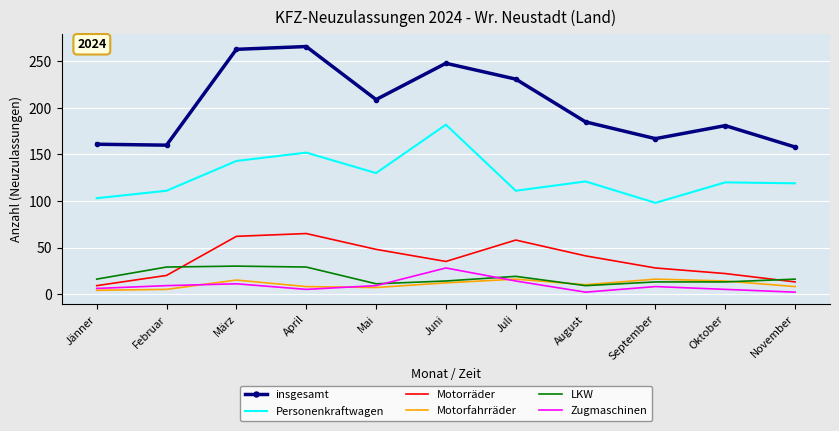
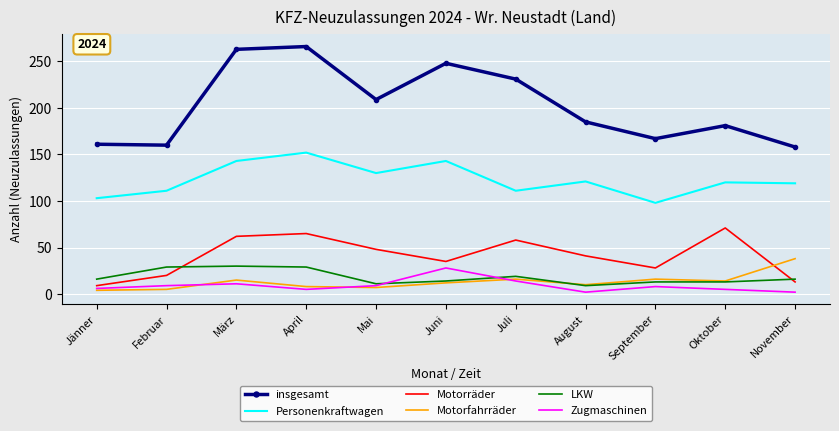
  {
    "insgesamt": {
      "Jänner": 160,
      "Februar": 160,
      "März": 260,
      "April": 270,
      "Mai": 210,
      "Juni": 250,
      "Juli": 230,
      "August": 190,
      "September": 170,
      "Oktober": 180,
      "November": 160
    },
    "Personenkraftwagen": {
      "Jänner": 100,
      "Februar": 110,
      "März": 140,
      "April": 150,
      "Mai": 130,
-     "Juni": 180,
+     "Juni": 140,
      "Juli": 110,
      "August": 120,
      "September": 100,
      "Oktober": 120,
      "November": 120
    },
    "Motorräder": {
      "Jänner": 10,
      "Februar": 20,
      "März": 60,
      "April": 70,
      "Mai": 50,
      "Juni": 40,
      "Juli": 60,
      "August": 40,
      "September": 30,
-     "Oktober": 20,
+     "Oktober": 70,
      "November": 10
    },
    "Motorfahrräder": {
      "Februar": 10,
      "März": 20,
      "April": 10,
      "September": 20,
-     "November": 10
+     "November": 40
    },
    "LKW": {
      "Jänner": 20,
      "Februar": 30,
      "März": 30,
      "April": 30,
      "Juli": 20,
      "September": 10,
      "November": 20
    },
    "Zugmaschinen": {
      "Februar": 10,
      "März": 10,
      "April": 10,
      "Juni": 30,
      "August": 0,
      "September": 10,
      "Oktober": 10,
      "November": 0
    }
  }
